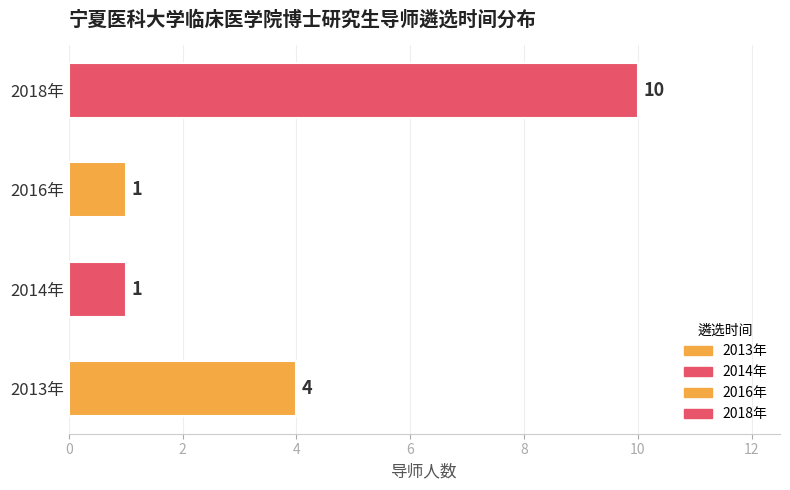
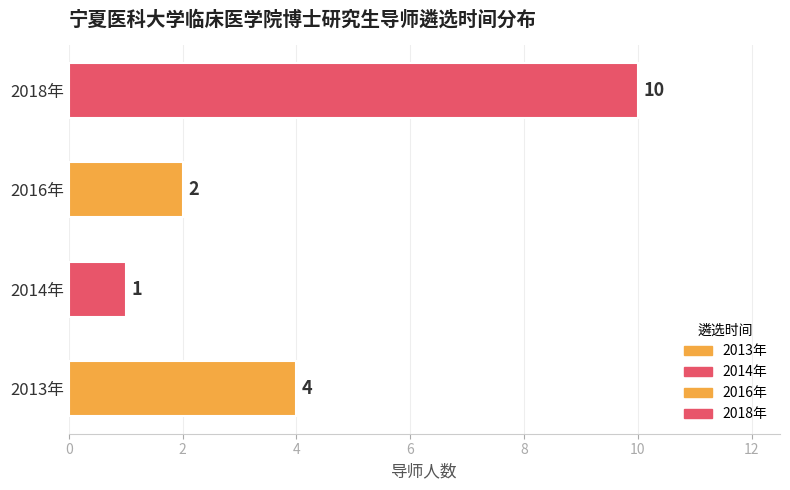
  {
    "2018年": 10,
-   "2016年": 1,
+   "2016年": 2,
    "2014年": 1,
    "2013年": 4
  }
